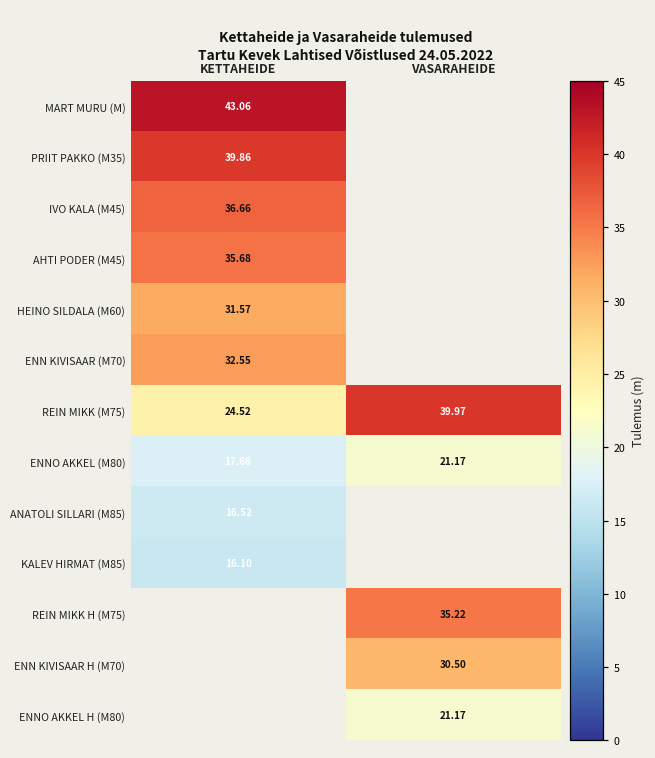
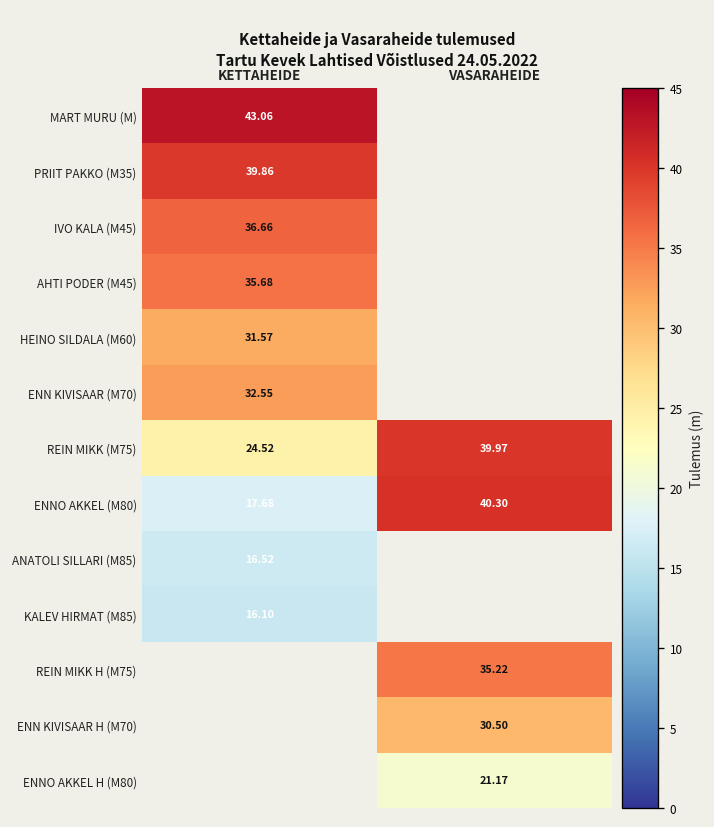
  {
    "MART MURU (M)": {
      "KETTAHEIDE": 43.06
    },
    "PRIIT PAKKO (M35)": {
      "KETTAHEIDE": 39.86
    },
    "IVO KALA (M45)": {
      "KETTAHEIDE": 36.66
    },
    "AHTI PODER (M45)": {
      "KETTAHEIDE": 35.68
    },
    "HEINO SILDALA (M60)": {
      "KETTAHEIDE": 31.57
    },
    "ENN KIVISAAR (M70)": {
      "KETTAHEIDE": 32.55
    },
    "REIN MIKK (M75)": {
      "KETTAHEIDE": 24.52,
      "VASARAHEIDE": 39.97
    },
    "ENNO AKKEL (M80)": {
-     "VASARAHEIDE": 21.17
+     "VASARAHEIDE": 40.30
    },
    "ANATOLI SILLARI (M85)": {
      "KETTAHEIDE": 16.52
    },
    "KALEV HIRMAT (M85)": {
      "KETTAHEIDE": 16.10
    },
    "REIN MIKK H (M75)": {
      "VASARAHEIDE": 35.22
    },
    "ENN KIVISAAR H (M70)": {
      "VASARAHEIDE": 30.50
    },
    "ENNO AKKEL H (M80)": {
      "VASARAHEIDE": 21.17
    }
  }
